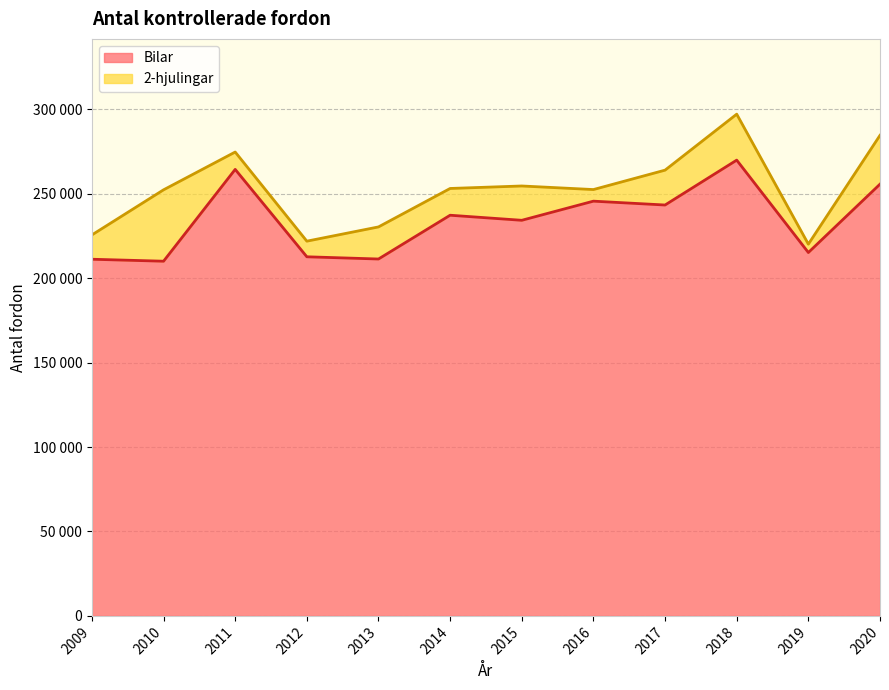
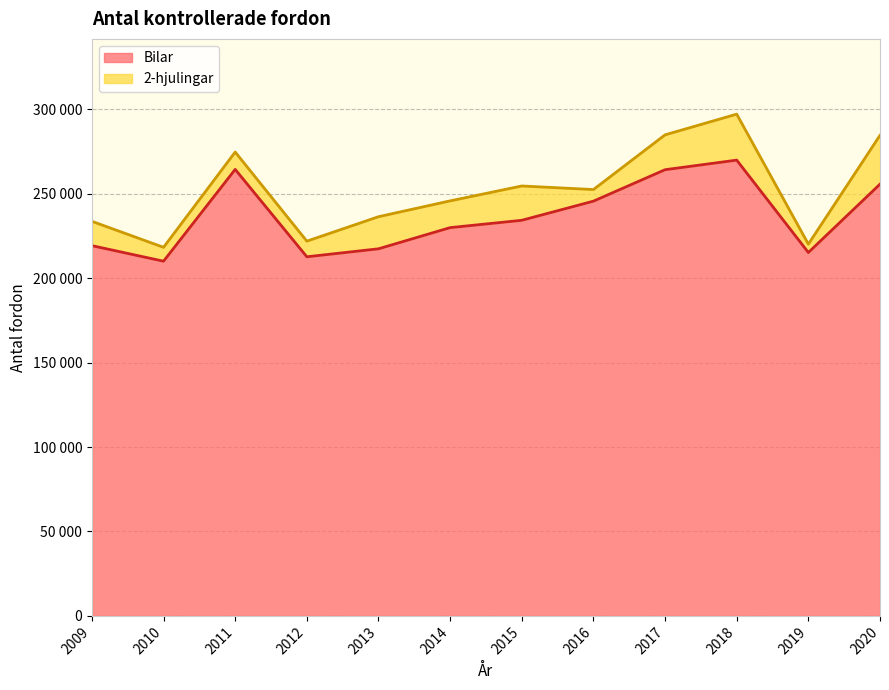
  {
    "Bilar": {
-     "2009": 211000,
+     "2009": 219000,
      "2010": 210000,
      "2011": 264000,
      "2012": 213000,
-     "2013": 211000,
-     "2014": 237000,
+     "2013": 217000,
+     "2014": 230000,
      "2015": 234000,
      "2016": 246000,
-     "2017": 243000,
+     "2017": 264000,
      "2018": 270000,
      "2019": 215000,
      "2020": 256000
    },
    "2-hjulingar": {
      "2009": 14000,
-     "2010": 42000,
+     "2010": 8000,
      "2011": 10000,
      "2012": 9000,
      "2013": 19000,
      "2014": 16000,
      "2015": 20000,
      "2016": 7000,
      "2017": 21000,
      "2018": 27000,
      "2019": 5000,
      "2020": 29000
    }
  }
